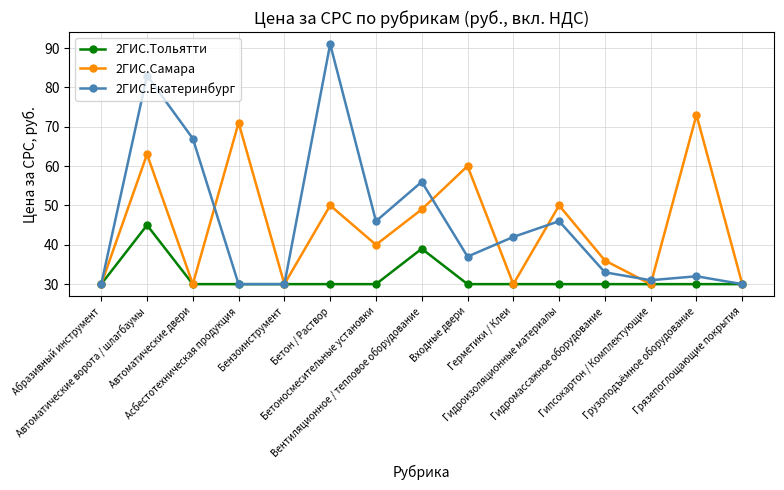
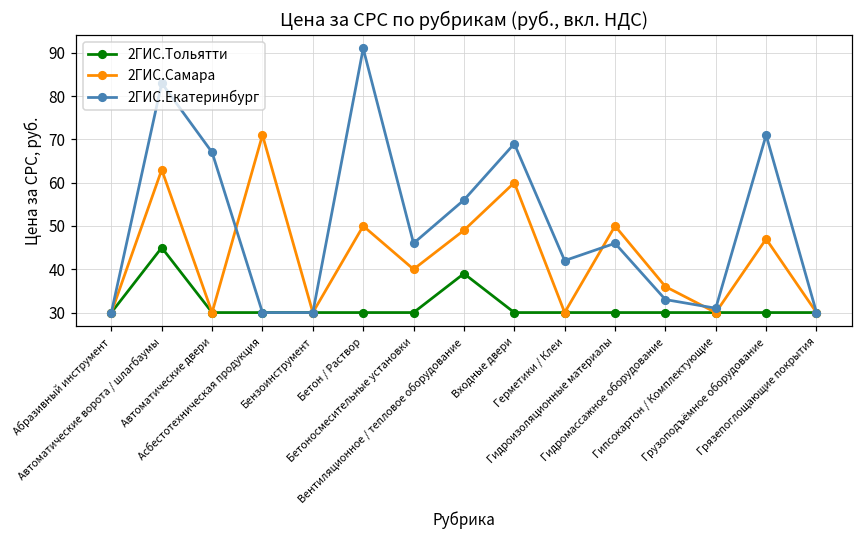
  {
    "2ГИС.Тольятти": {
      "Автоматические ворота / шлагбаумы": 45,
      "Бетон / Раствор": 30,
      "Бетоносмесительные установки": 30,
      "Вентиляционное / тепловое оборудование": 39,
      "Входные двери": 30,
      "Гидроизоляционные материалы": 30,
      "Гидромассажное оборудование": 30,
      "Грузоподъёмное оборудование": 30
    },
    "2ГИС.Самара": {
      "Автоматические ворота / шлагбаумы": 63,
      "Асбестотехническая продукция": 71,
      "Бетон / Раствор": 50,
      "Бетоносмесительные установки": 40,
      "Вентиляционное / тепловое оборудование": 49,
      "Входные двери": 60,
      "Гидроизоляционные материалы": 50,
      "Гидромассажное оборудование": 36,
-     "Грузоподъёмное оборудование": 73
+     "Грузоподъёмное оборудование": 47
    },
    "2ГИС.Екатеринбург": {
      "Автоматические двери": 67,
      "Бетон / Раствор": 91,
      "Бетоносмесительные установки": 46,
      "Вентиляционное / тепловое оборудование": 56,
-     "Входные двери": 37,
+     "Входные двери": 69,
      "Герметики / Клеи": 42,
      "Гидроизоляционные материалы": 46,
      "Гидромассажное оборудование": 33,
      "Гипсокартон / Комплектующие": 31,
-     "Грузоподъёмное оборудование": 32
+     "Грузоподъёмное оборудование": 71
    }
  }
